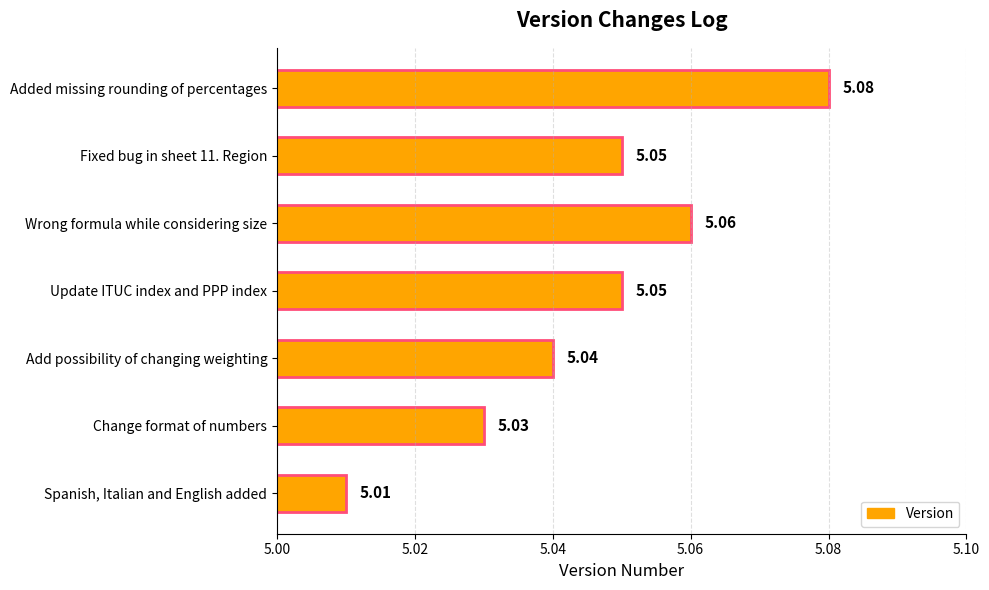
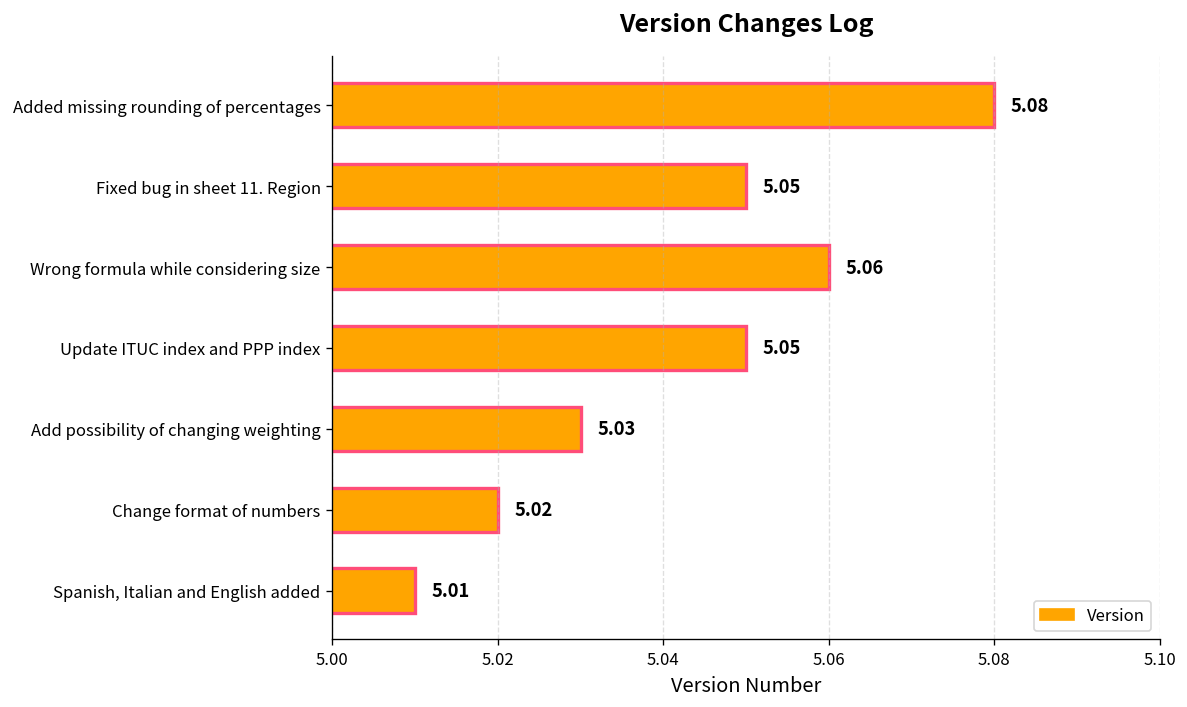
  {
    "Added missing rounding of percentages": 5.08,
    "Fixed bug in sheet 11. Region": 5.05,
    "Wrong formula while considering size": 5.06,
    "Update ITUC index and PPP index": 5.05,
-   "Add possibility of changing weighting": 5.04,
-   "Change format of numbers": 5.03,
+   "Add possibility of changing weighting": 5.03,
+   "Change format of numbers": 5.02,
    "Spanish, Italian and English added": 5.01
  }
